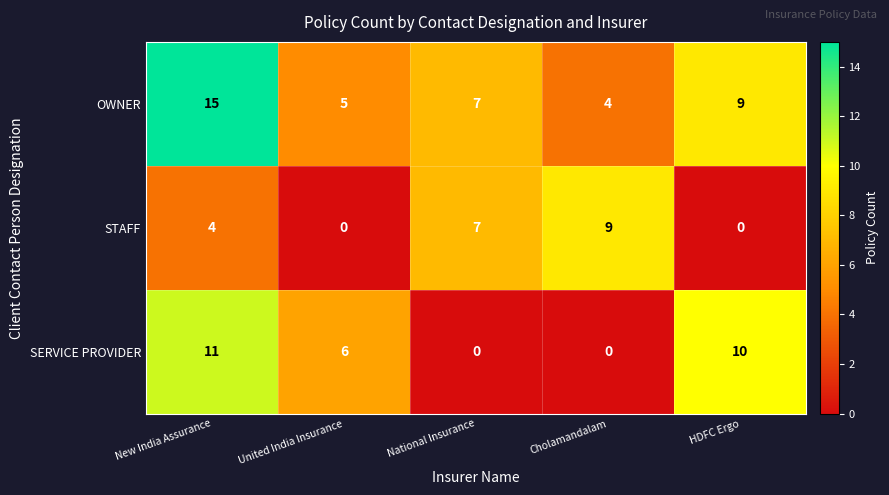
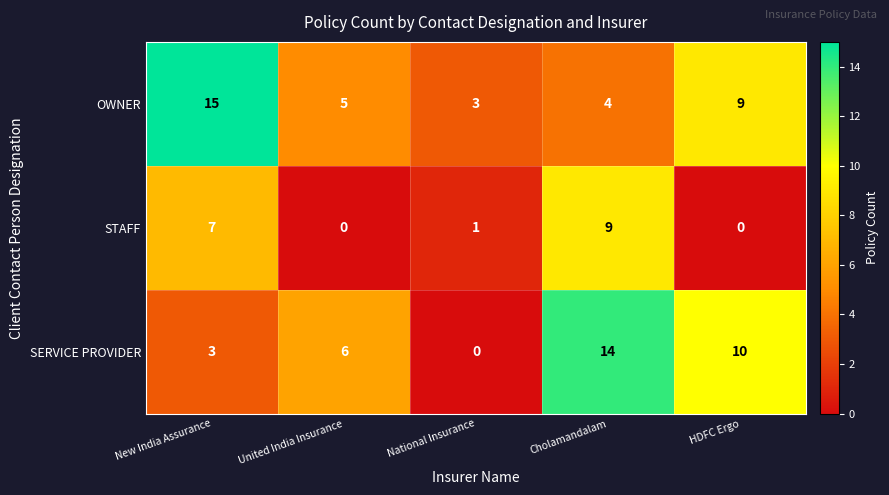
  {
    "OWNER": {
      "New India Assurance": 15,
      "United India Insurance": 5,
-     "National Insurance": 7,
+     "National Insurance": 3,
      "Cholamandalam": 4,
      "HDFC Ergo": 9
    },
    "STAFF": {
-     "New India Assurance": 4,
+     "New India Assurance": 7,
      "United India Insurance": 0,
-     "National Insurance": 7,
+     "National Insurance": 1,
      "Cholamandalam": 9,
      "HDFC Ergo": 0
    },
    "SERVICE PROVIDER": {
-     "New India Assurance": 11,
+     "New India Assurance": 3,
      "United India Insurance": 6,
      "National Insurance": 0,
-     "Cholamandalam": 0,
+     "Cholamandalam": 14,
      "HDFC Ergo": 10
    }
  }
